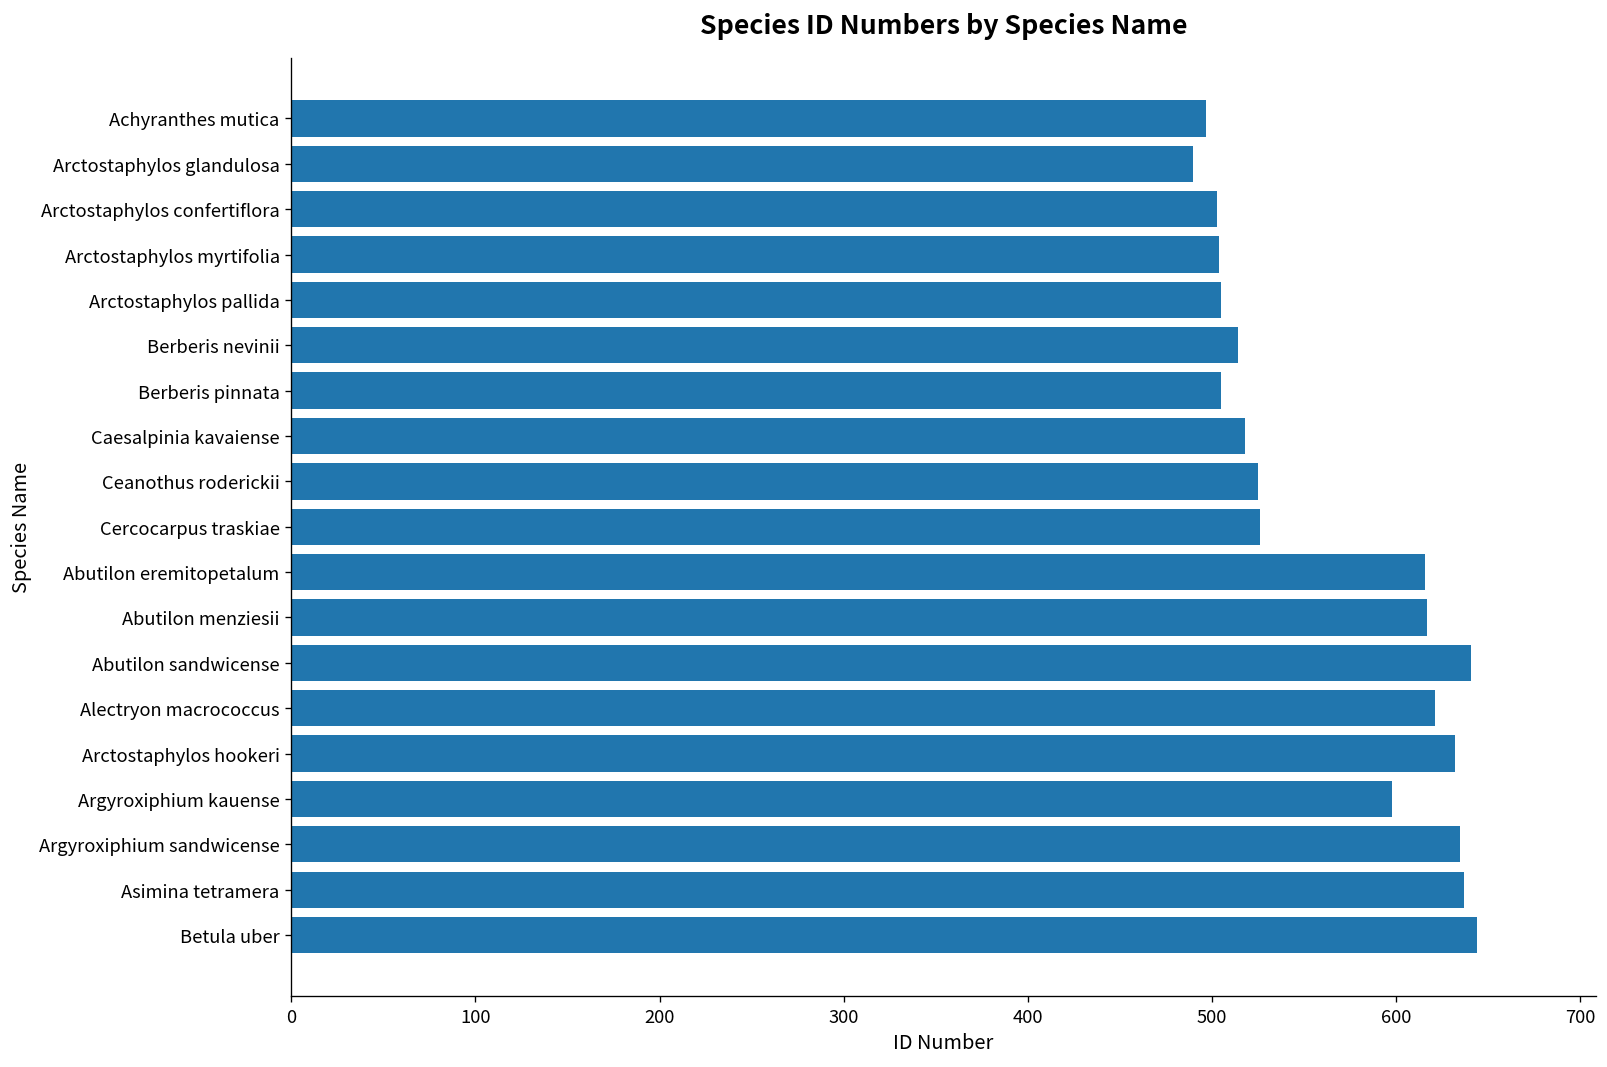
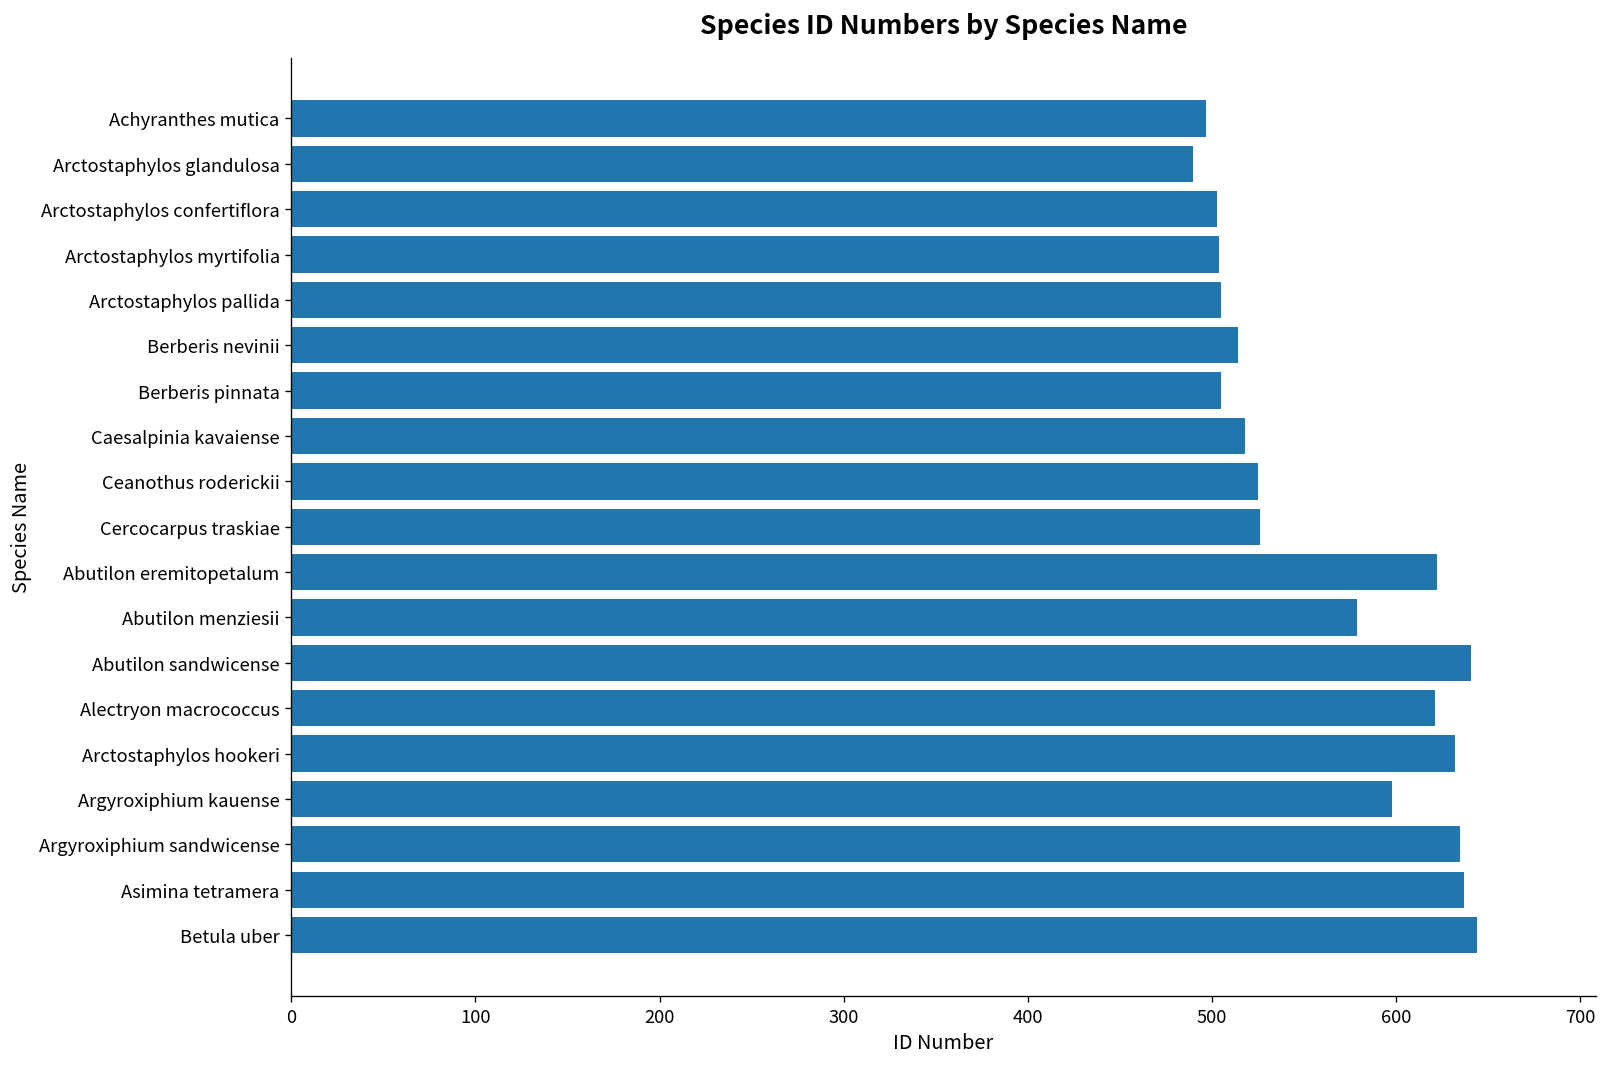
  {
    "Achyranthes mutica": 497,
    "Arctostaphylos glandulosa": 490,
    "Arctostaphylos confertiflora": 503,
    "Arctostaphylos myrtifolia": 504,
    "Arctostaphylos pallida": 505,
    "Berberis nevinii": 514,
    "Berberis pinnata": 505,
    "Caesalpinia kavaiense": 518,
    "Ceanothus roderickii": 525,
    "Cercocarpus traskiae": 526,
-   "Abutilon eremitopetalum": 616,
-   "Abutilon menziesii": 617,
+   "Abutilon eremitopetalum": 622,
+   "Abutilon menziesii": 579,
    "Abutilon sandwicense": 641,
    "Alectryon macrococcus": 621,
    "Arctostaphylos hookeri": 632,
    "Argyroxiphium kauense": 598,
    "Argyroxiphium sandwicense": 635,
    "Asimina tetramera": 637,
    "Betula uber": 644
  }
